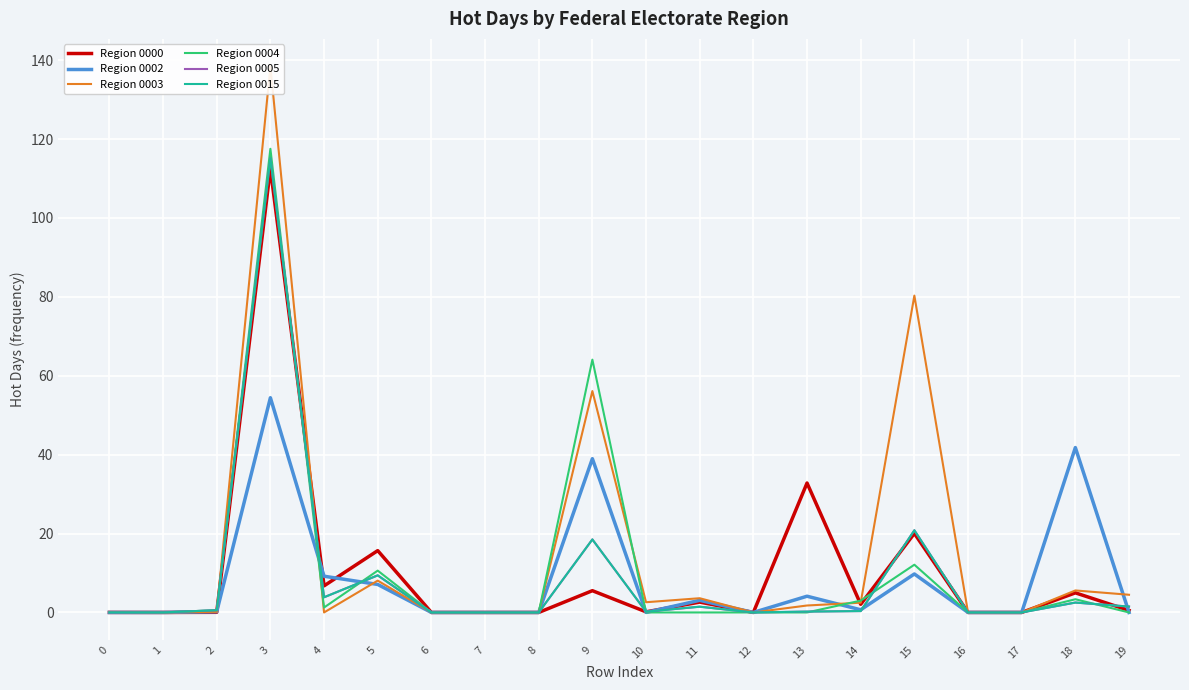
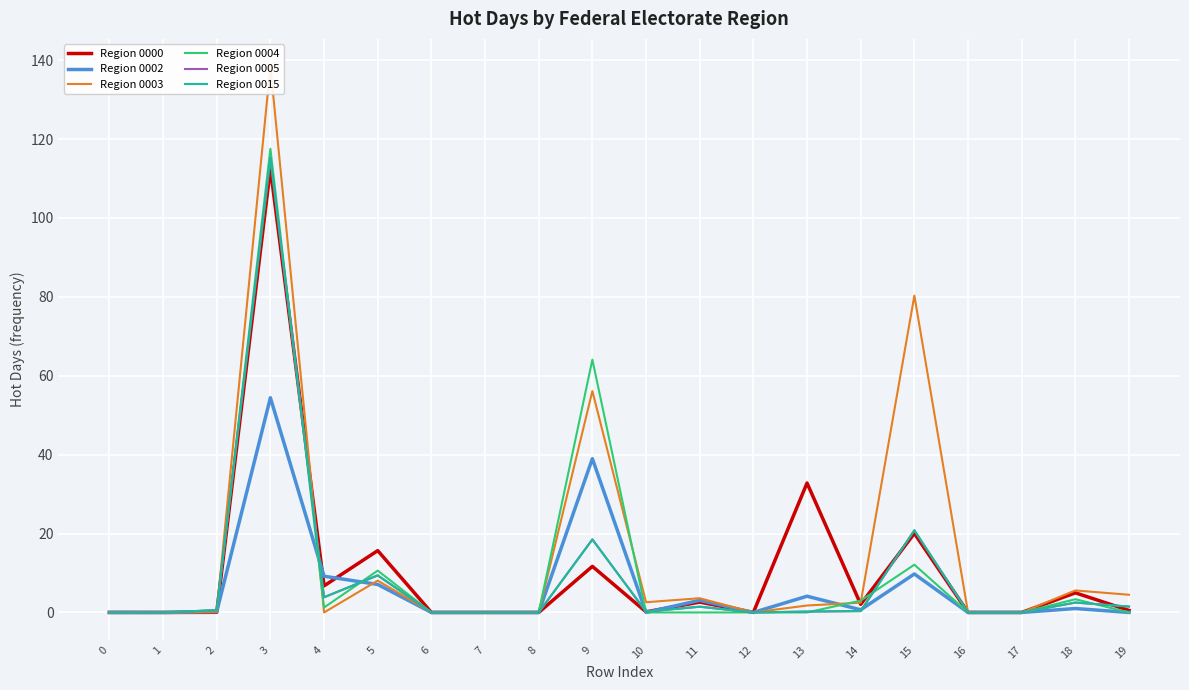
  {
    "Region 0000": {
      "3": 113,
      "4": 7,
      "5": 16,
-     "9": 6,
+     "9": 12,
      "13": 33,
      "15": 20
    },
    "Region 0002": {
      "3": 54,
      "4": 9,
      "5": 7,
      "9": 39,
      "13": 4,
      "15": 10,
-     "18": 42
+     "18": 1
    },
    "Region 0003": {
      "4": 0,
      "5": 8,
      "9": 56,
      "10": 3,
      "13": 2,
      "15": 80,
      "19": 4
    }
  }
